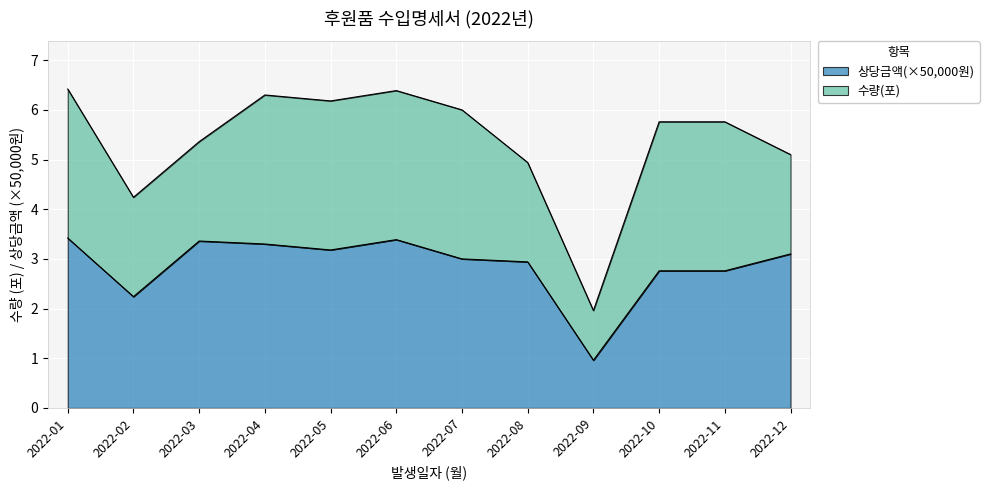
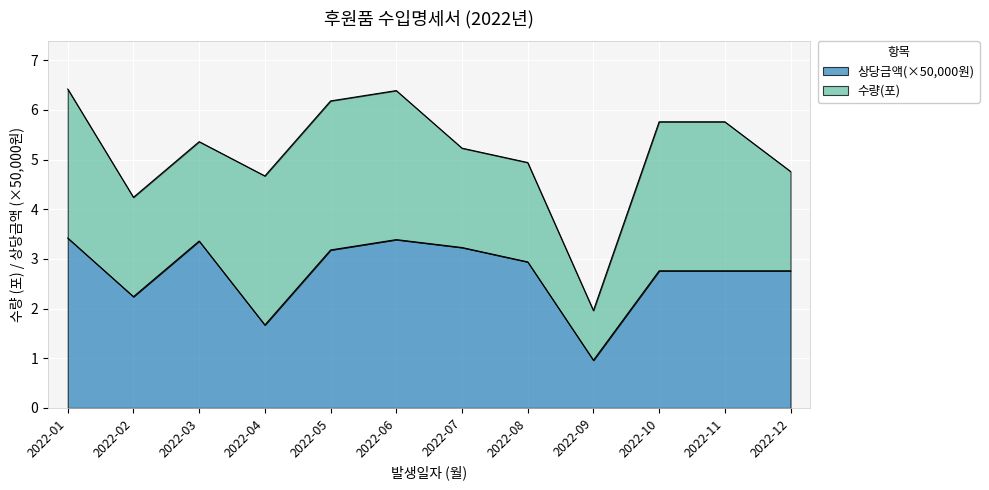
  {
    "상당금액(×50,000원)": {
      "2022-01": 3.4,
      "2022-02": 2.2,
      "2022-03": 3.4,
-     "2022-04": 3.3,
+     "2022-04": 1.7,
      "2022-05": 3.2,
      "2022-06": 3.4,
-     "2022-07": 3.0,
+     "2022-07": 3.2,
      "2022-08": 2.9,
      "2022-09": 1.0,
      "2022-10": 2.8,
      "2022-11": 2.8,
-     "2022-12": 3.1
+     "2022-12": 2.8
    },
    "수량(포)": {
      "2022-01": 3,
      "2022-02": 2,
      "2022-03": 2,
      "2022-04": 3,
      "2022-05": 3,
      "2022-06": 3,
-     "2022-07": 3,
+     "2022-07": 2,
      "2022-08": 2,
      "2022-09": 1,
      "2022-10": 3,
      "2022-11": 3,
      "2022-12": 2
    }
  }
